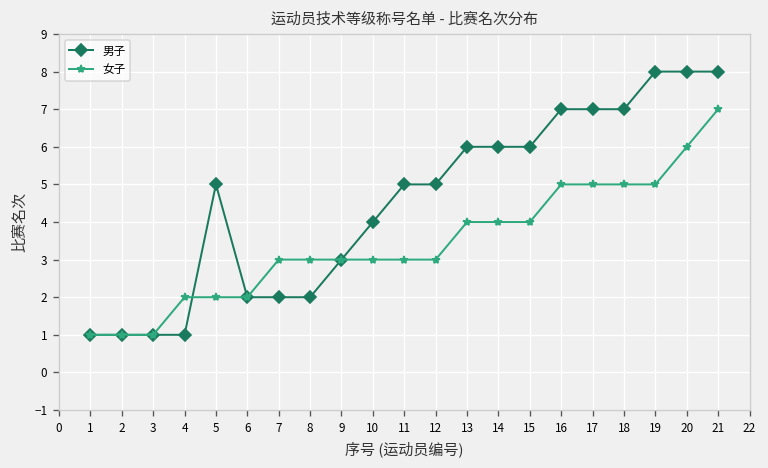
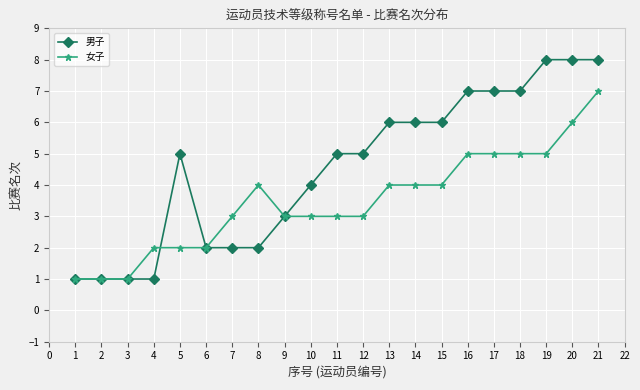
  {
    "男子": {
      "4": 1,
      "5": 5,
      "7": 2,
      "8": 2,
      "10": 4,
      "11": 5,
      "12": 5,
      "13": 6,
      "14": 6,
      "15": 6,
      "16": 7,
      "17": 7,
      "18": 7,
      "19": 8,
      "20": 8,
      "21": 8
    },
    "女子": {
      "4": 2,
      "5": 2,
      "7": 3,
-     "8": 3,
+     "8": 4,
      "10": 3,
      "11": 3,
      "12": 3,
      "13": 4,
      "14": 4,
      "15": 4,
      "16": 5,
      "17": 5,
      "18": 5,
      "19": 5,
      "20": 6,
      "21": 7
    }
  }
